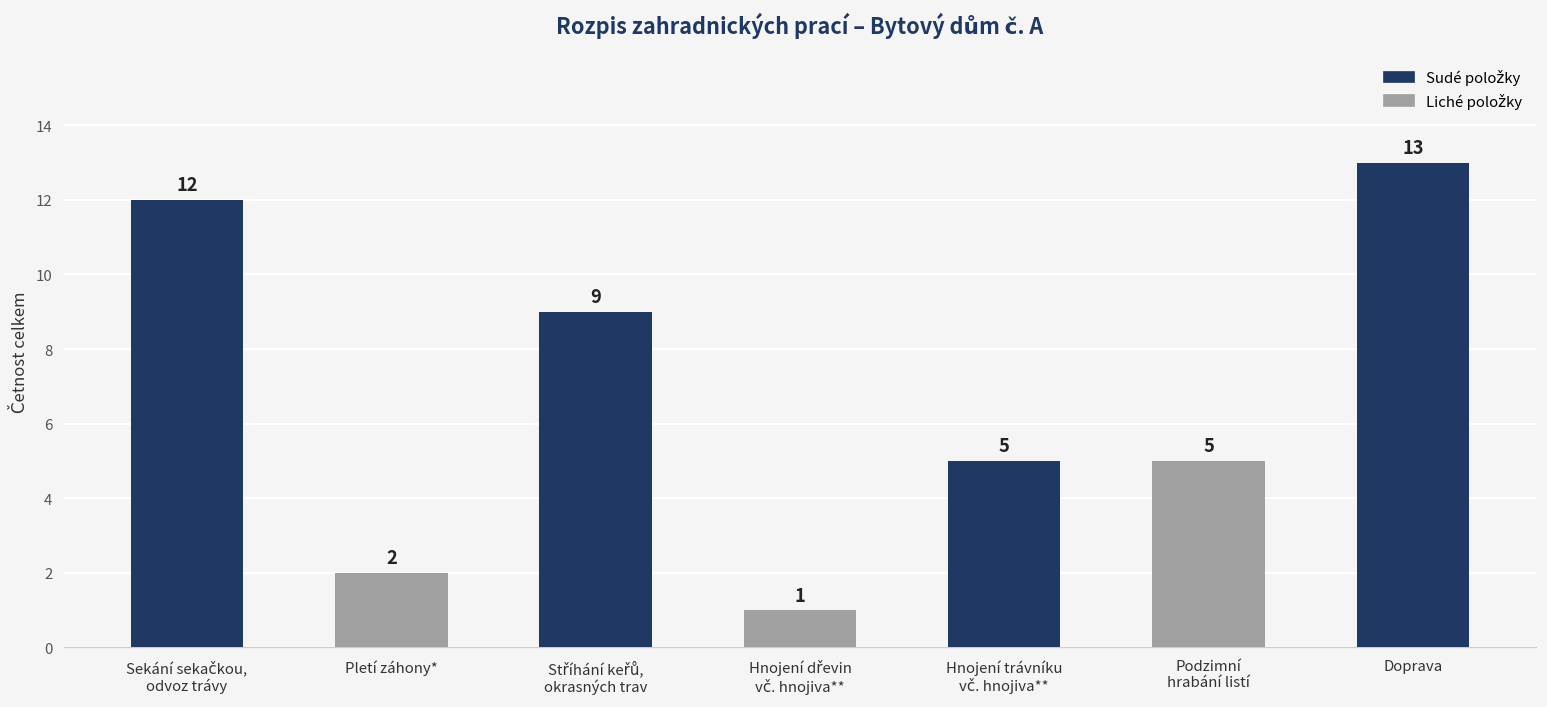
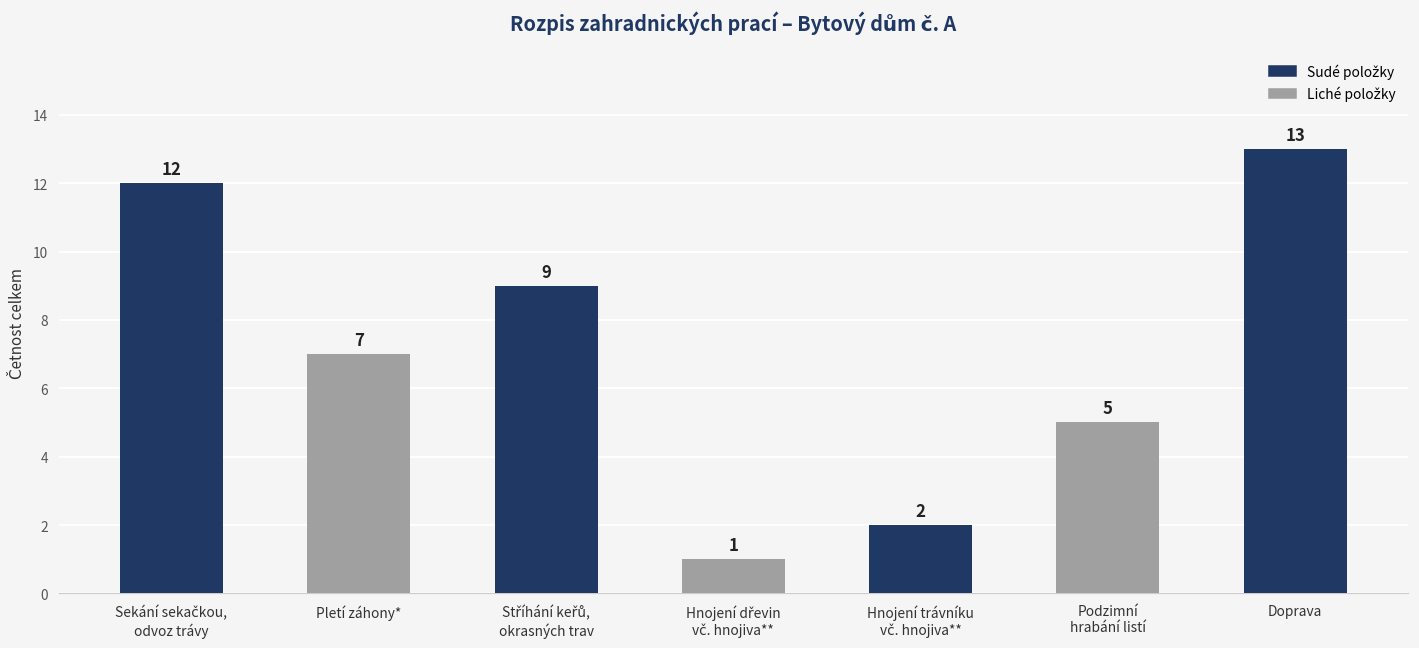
  {
    "Sekání sekačkou, odvoz trávy": 12,
-   "Pletí záhony*": 2,
+   "Pletí záhony*": 7,
    "Stříhání keřů, okrasných trav": 9,
    "Hnojení dřevin vč. hnojiva**": 1,
-   "Hnojení trávníku vč. hnojiva**": 5,
+   "Hnojení trávníku vč. hnojiva**": 2,
    "Podzimní hrabání listí": 5,
    "Doprava": 13
  }
